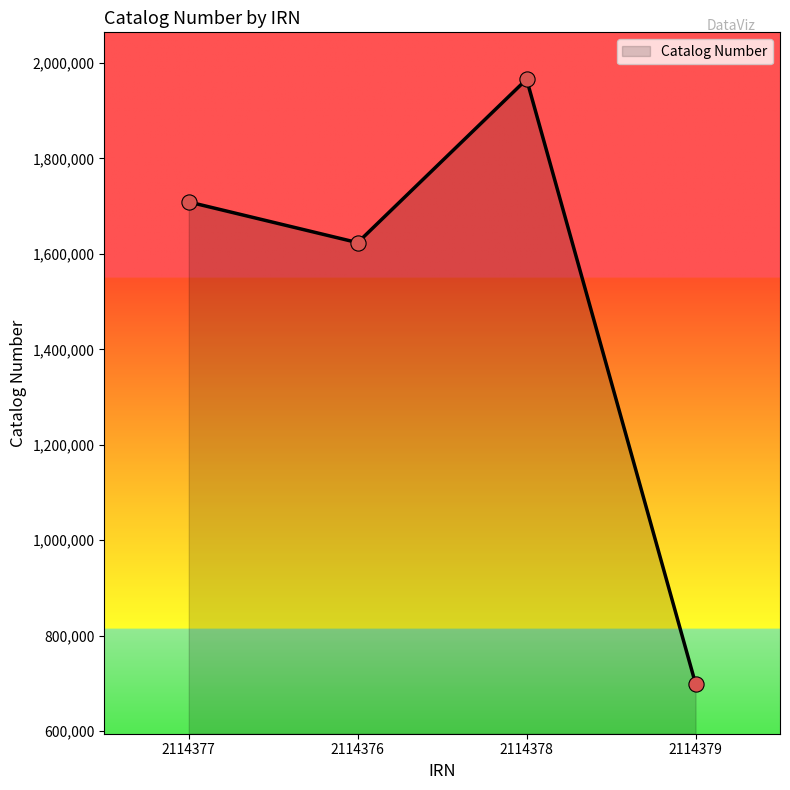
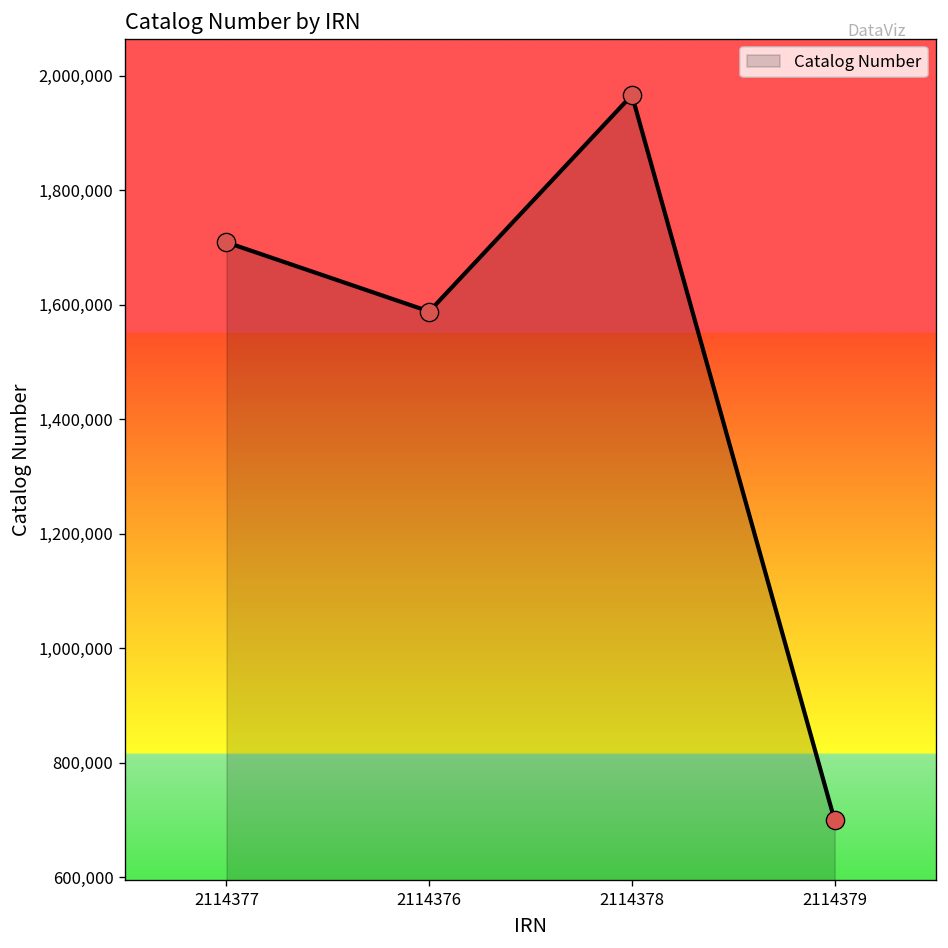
  {
    "2114377": "1,710,000",
-   "2114376": "1,620,000",
+   "2114376": "1,590,000",
    "2114378": "1,970,000",
    "2114379": "700,000"
  }
